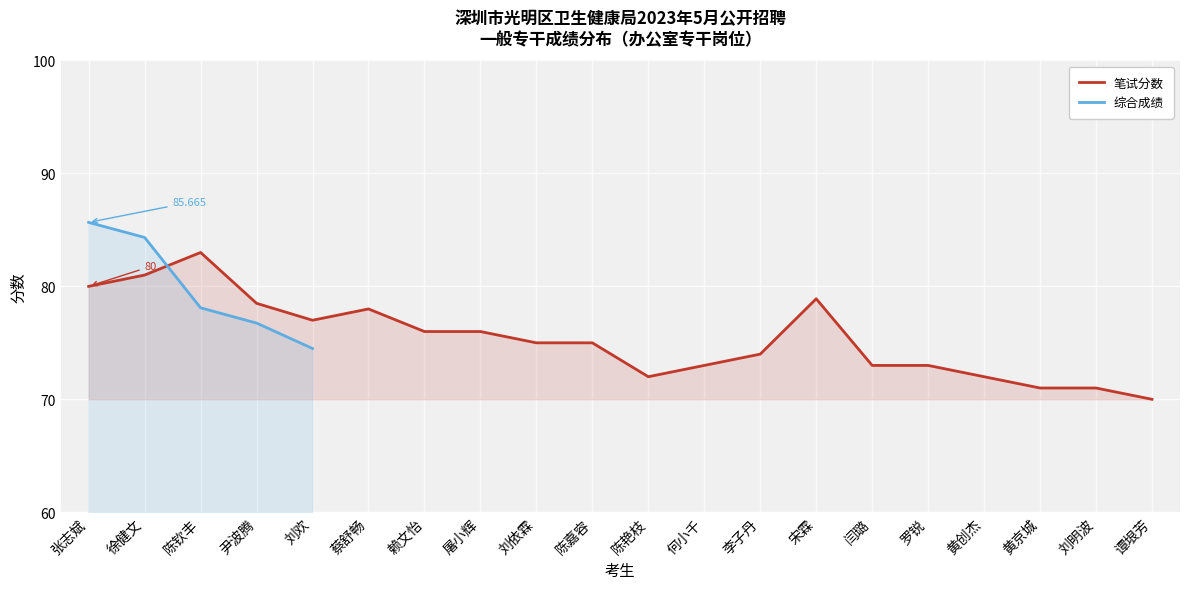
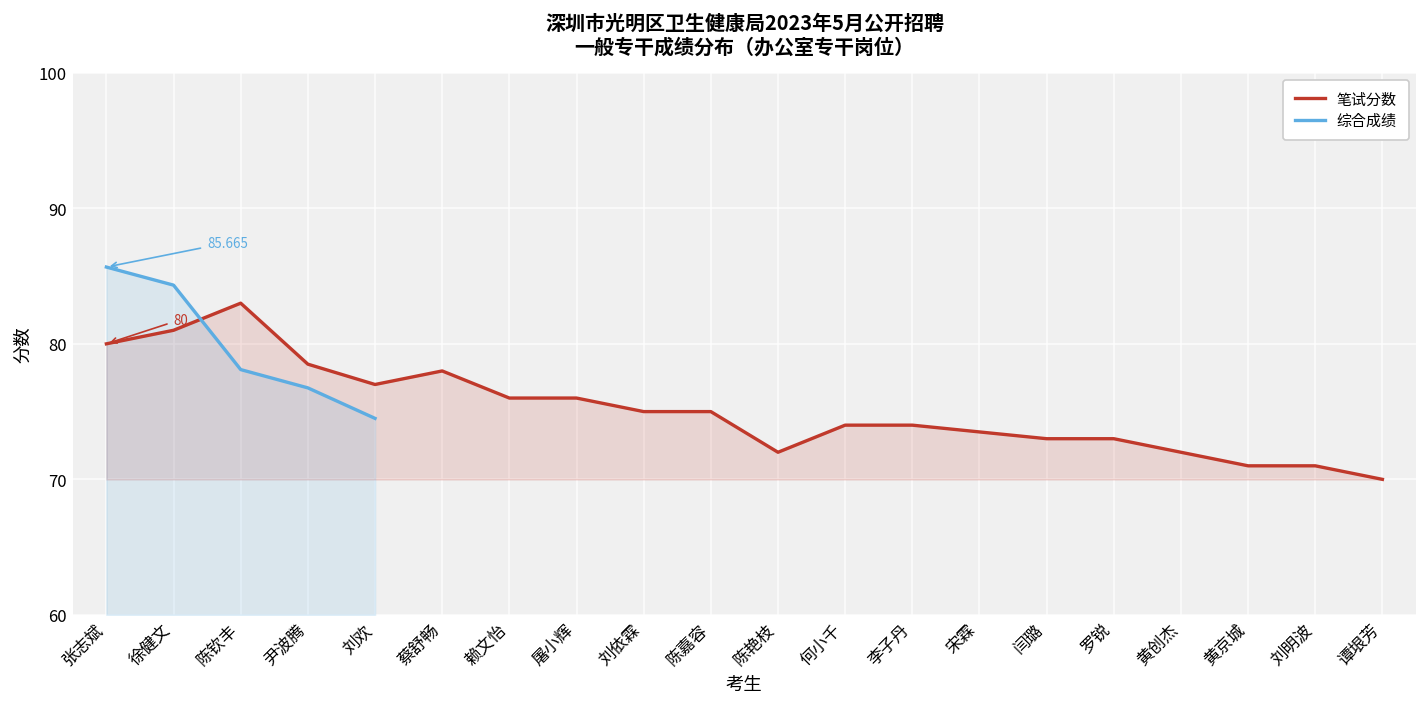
  {
    "笔试分数": {
      "张志斌": 80.0,
      "陈钦丰": 83.0,
      "尹波腾": 78.5,
      "刘欢": 77.0,
      "蔡舒畅": 78.0,
      "赖文怡": 76.0,
      "屠小辉": 76.0,
      "刘依霖": 75.0,
      "陈嘉容": 75.0,
      "陈艳枝": 72.0,
-     "何小千": 73,
+     "何小千": 74,
      "李子丹": 74.0,
-     "宋霖": 78.9,
+     "宋霖": 73.5,
      "闫璐": 73.0,
      "罗锐": 73.0,
      "黄创杰": 72.0,
      "黄京城": 71.0,
      "刘明波": 71.0,
      "谭垠芳": 70.0
    },
    "综合成绩": {
      "张志斌": 85.665
    }
  }
